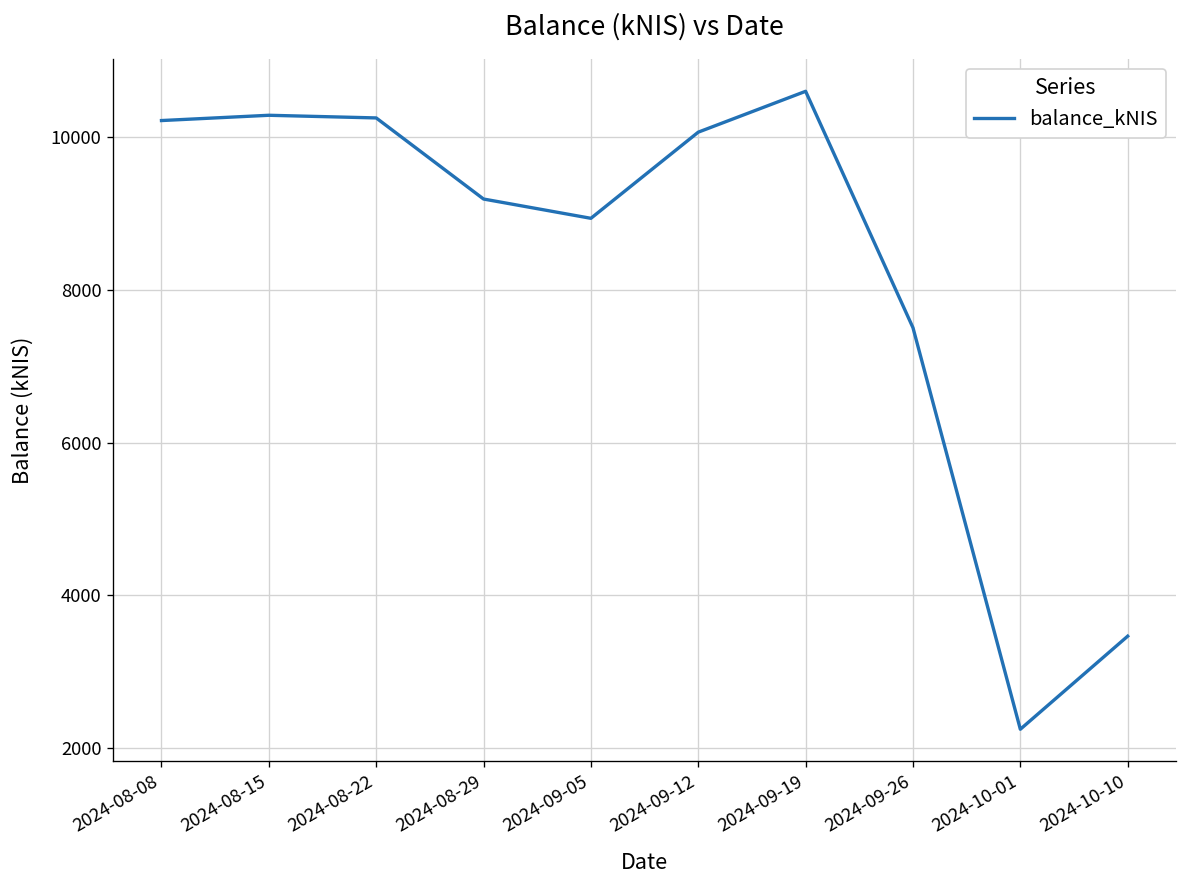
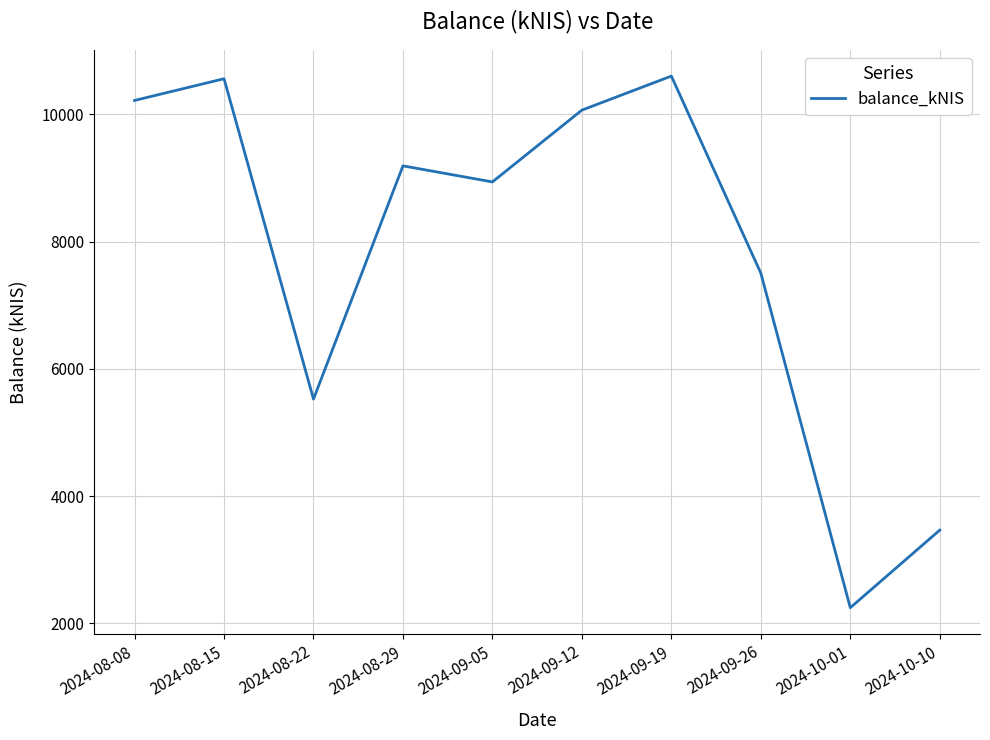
  {
    "2024-08-08": 10200,
-   "2024-08-15": 10300,
-   "2024-08-22": 10300,
+   "2024-08-15": 10600,
+   "2024-08-22": 5500,
    "2024-08-29": 9200,
    "2024-09-05": 8900,
    "2024-09-12": 10100,
    "2024-09-19": 10600,
    "2024-09-26": 7500,
    "2024-10-01": 2200,
    "2024-10-10": 3500
  }
